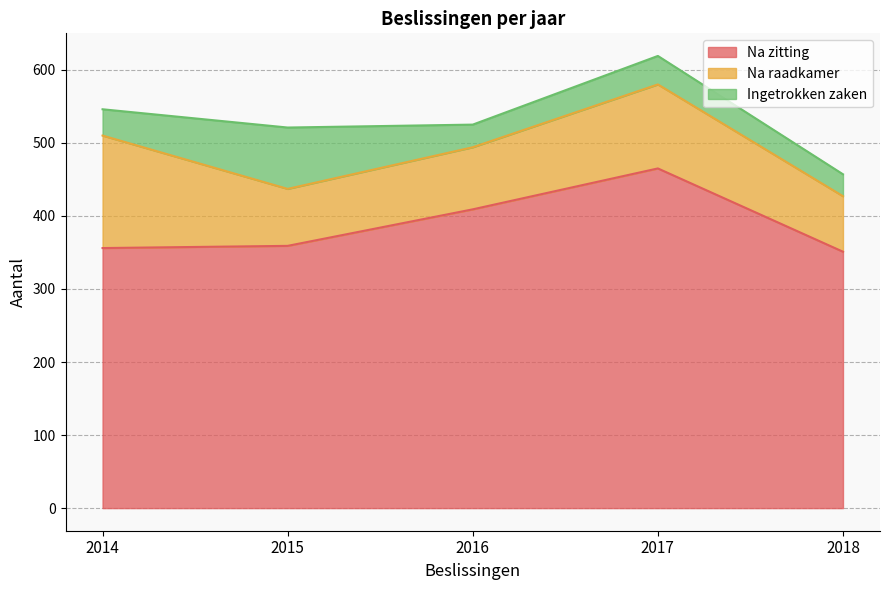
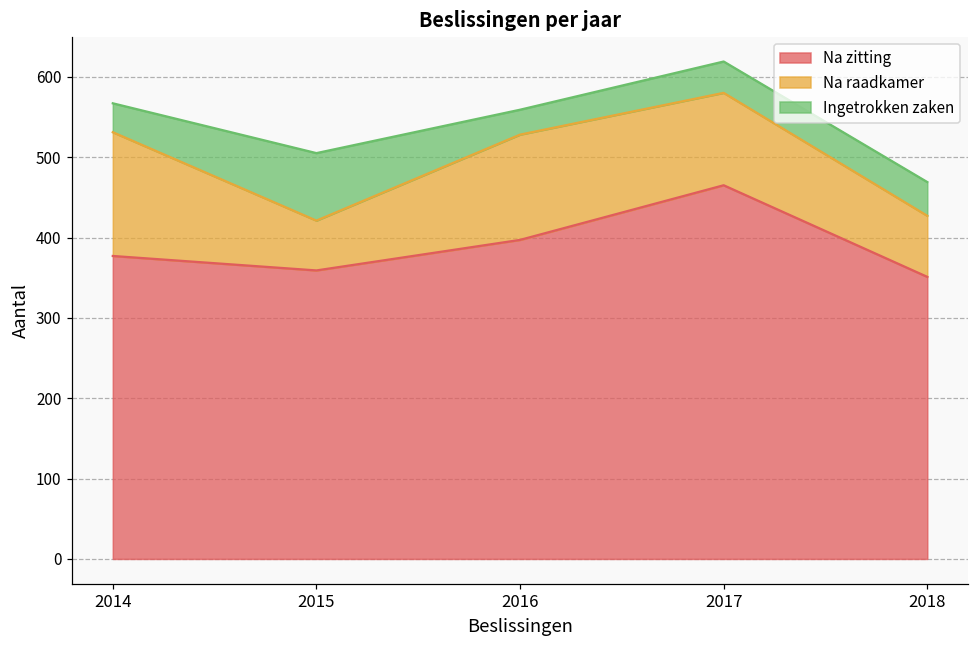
  {
    "Na zitting": {
-     "2014": 360,
+     "2014": 380,
      "2015": 360,
-     "2016": 410,
+     "2016": 400,
      "2017": 470,
      "2018": 350
    },
    "Na raadkamer": {
      "2014": 150,
-     "2015": 80,
-     "2016": 90,
+     "2015": 60,
+     "2016": 130,
      "2017": 120,
      "2018": 80
    },
    "Ingetrokken zaken": {
      "2014": 40,
      "2015": 80,
      "2016": 30,
      "2017": 40,
-     "2018": 30
+     "2018": 40
    }
  }
